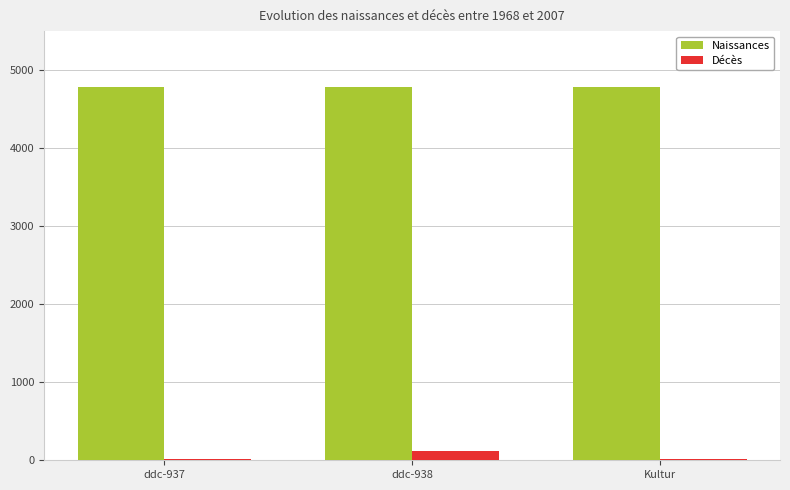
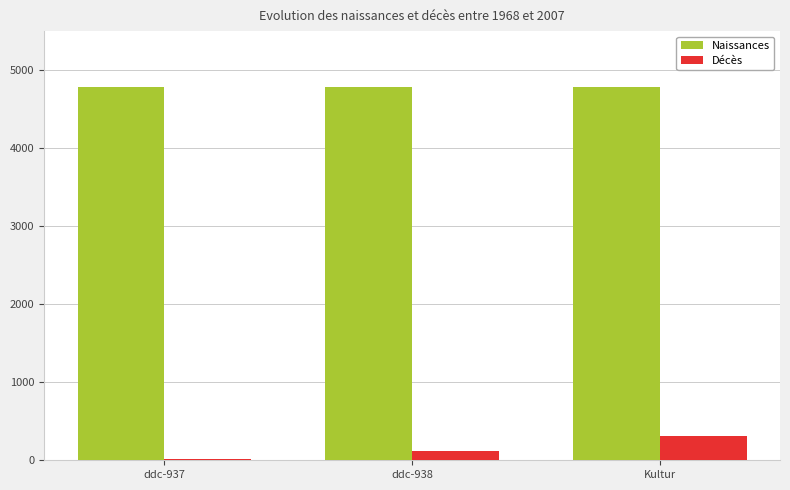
  {
    "Naissances": {
      "ddc-937": 4800,
      "ddc-938": 4800,
      "Kultur": 4800
    },
    "Décès": {
      "ddc-938": 100,
-     "Kultur": 0
+     "Kultur": 300
    }
  }
